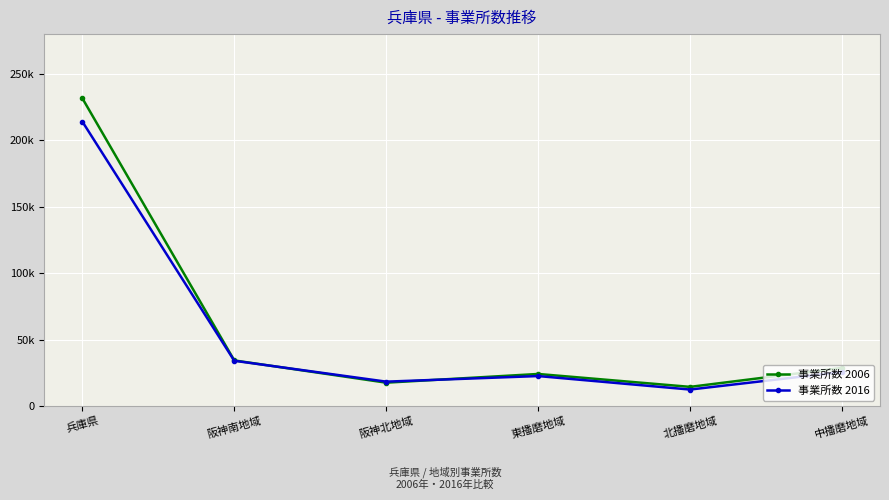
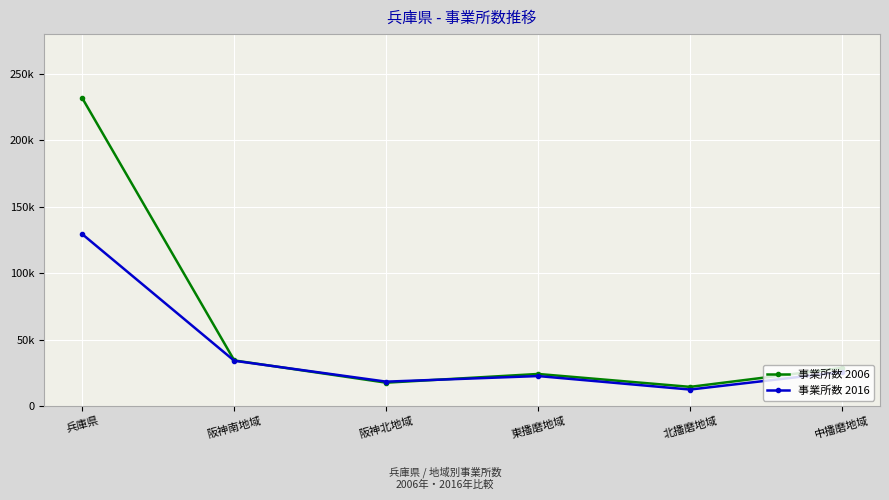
  {
    "事業所数 2006": {
      "兵庫県": 232000,
      "北播磨地域": 14000
    },
    "事業所数 2016": {
-     "兵庫県": 214000,
+     "兵庫県": 129000,
      "北播磨地域": 12000
    }
  }
